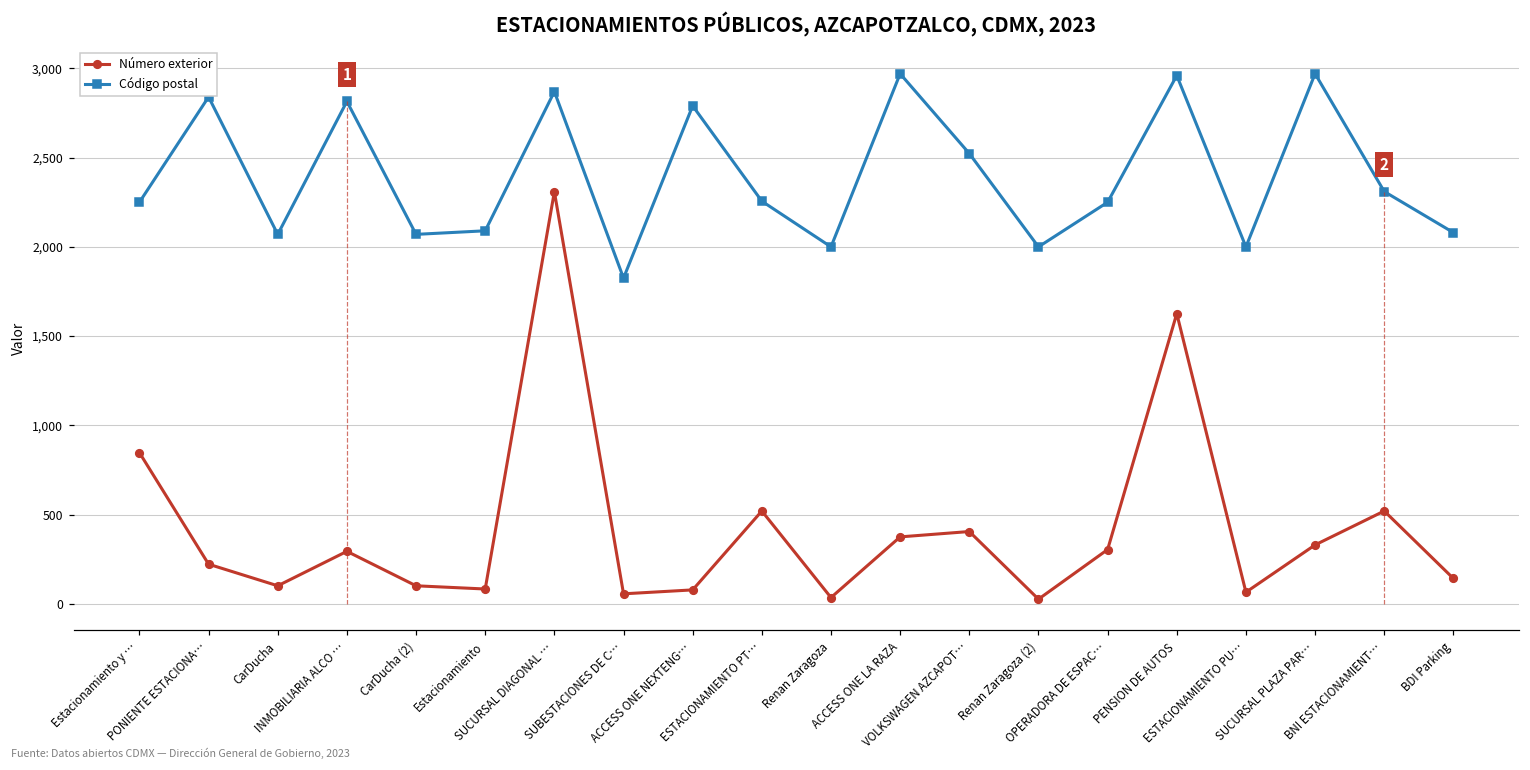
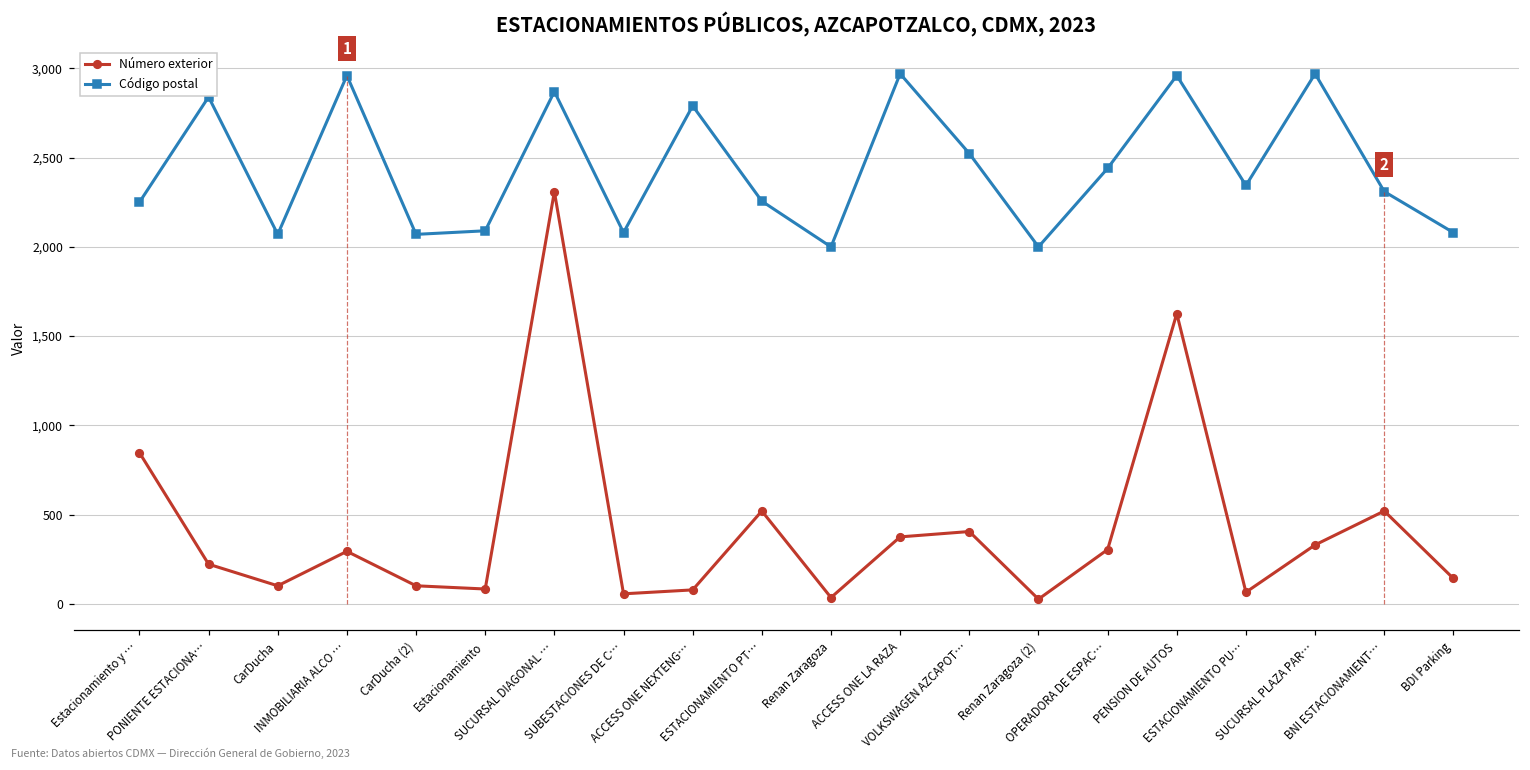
  {
    "Código postal": {
      "Estacionamiento y …": "2,250",
      "PONIENTE ESTACIONA…": "2,840",
      "CarDucha": "2,070",
-     "INMOBILIARIA ALCO …": "2,820",
+     "INMOBILIARIA ALCO …": "2,960",
      "CarDucha (2)": "2,070",
      "Estacionamiento": "2,090",
      "SUCURSAL DIAGONAL …": "2,870",
-     "SUBESTACIONES DE C…": "1,830",
+     "SUBESTACIONES DE C…": "2,080",
      "ACCESS ONE NEXTENG…": "2,790",
      "ESTACIONAMIENTO PT…": "2,260",
      "Renan Zaragoza": "2,000",
      "ACCESS ONE LA RAZA": "2,970",
      "VOLKSWAGEN AZCAPOT…": "2,520",
      "Renan Zaragoza (2)": "2,000",
-     "OPERADORA DE ESPAC…": "2,250",
+     "OPERADORA DE ESPAC…": "2,440",
      "PENSION DE AUTOS": "2,960",
-     "ESTACIONAMIENTO PU…": "2,000",
+     "ESTACIONAMIENTO PU…": "2,340",
      "SUCURSAL PLAZA PAR…": "2,970",
      "BDI Parking": "2,080"
    }
  }
